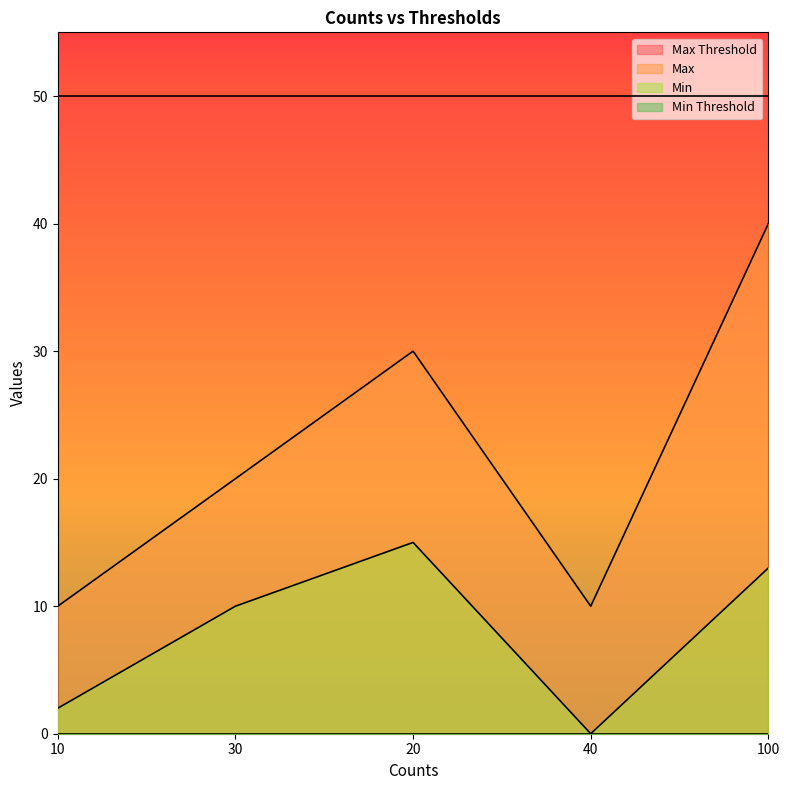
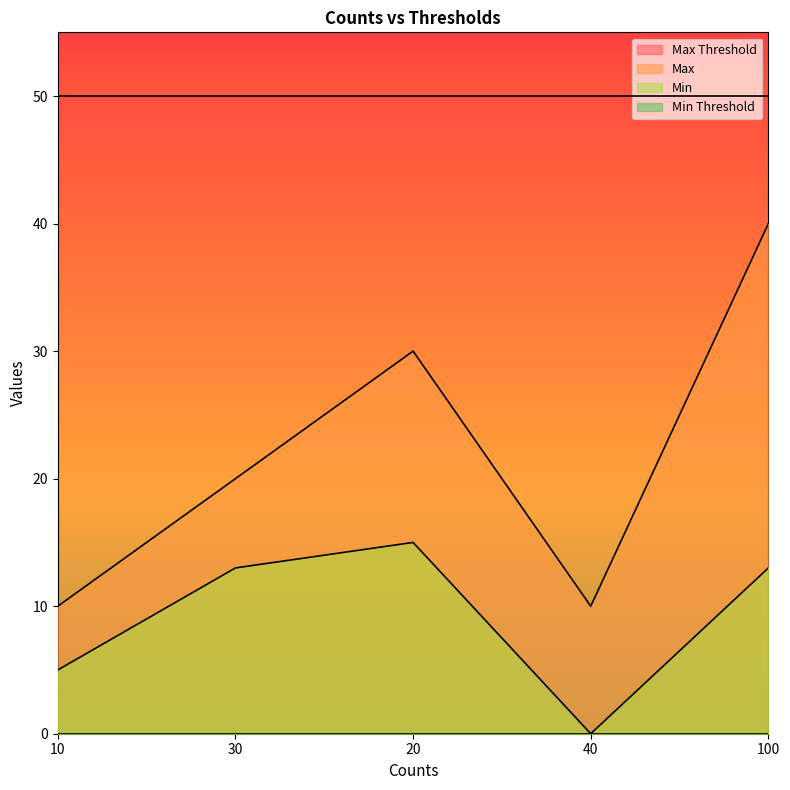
  {
    "Min": {
-     "10": 2,
-     "30": 10,
+     "10": 5,
+     "30": 13,
      "20": 15,
      "100": 13
    },
    "Min Threshold": {
      "10": 0,
      "30": 0,
      "20": 0,
      "100": 0
    }
  }
